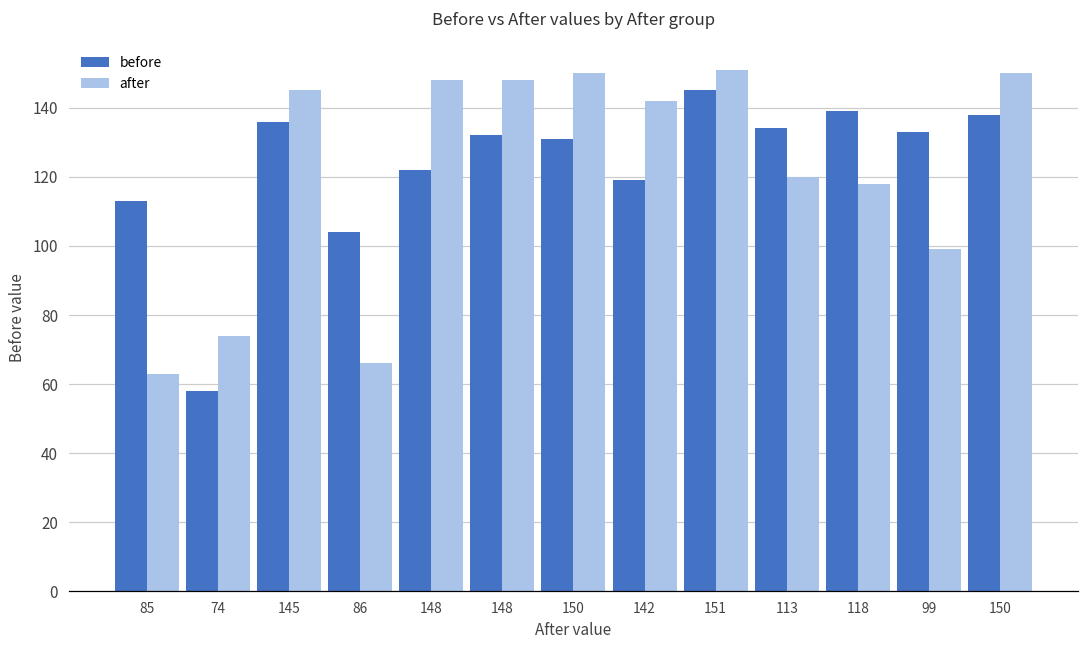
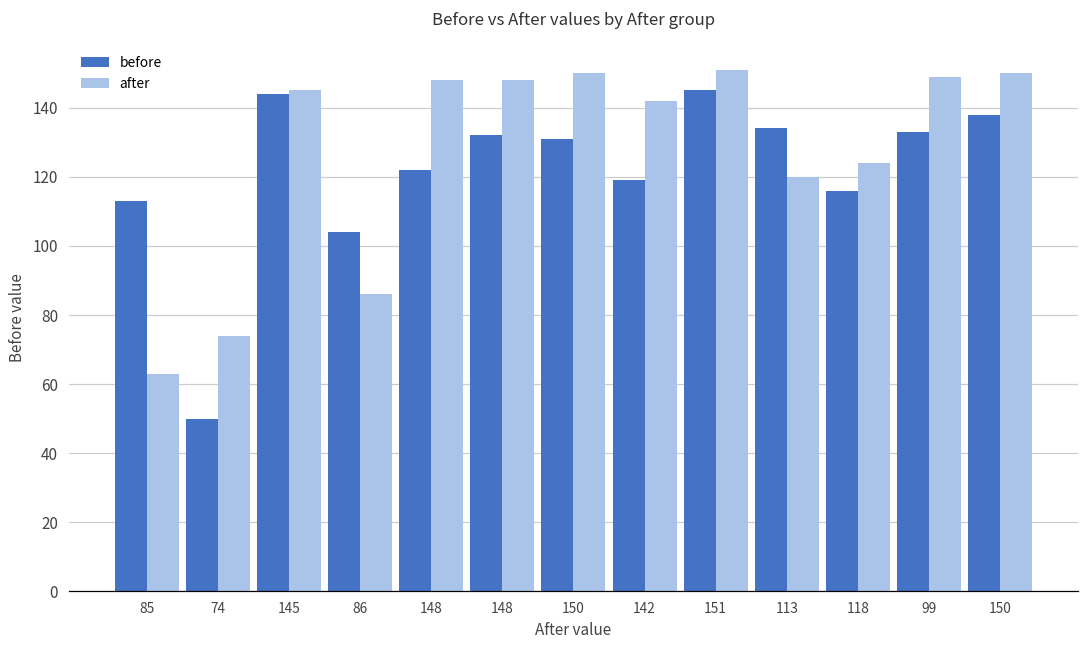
  {
    "before": {
      "85": 113,
-     "74": 58,
-     "145": 136,
+     "74": 50,
+     "145": 144,
      "86": 104,
      "142": 119,
      "151": 145,
      "113": 134,
-     "118": 139,
+     "118": 116,
      "99": 133
    },
    "after": {
      "85": 63,
      "74": 74,
      "145": 145,
-     "86": 66,
+     "86": 86,
      "142": 142,
      "151": 151,
      "113": 120,
-     "118": 118,
-     "99": 99
+     "118": 124,
+     "99": 149
    }
  }
